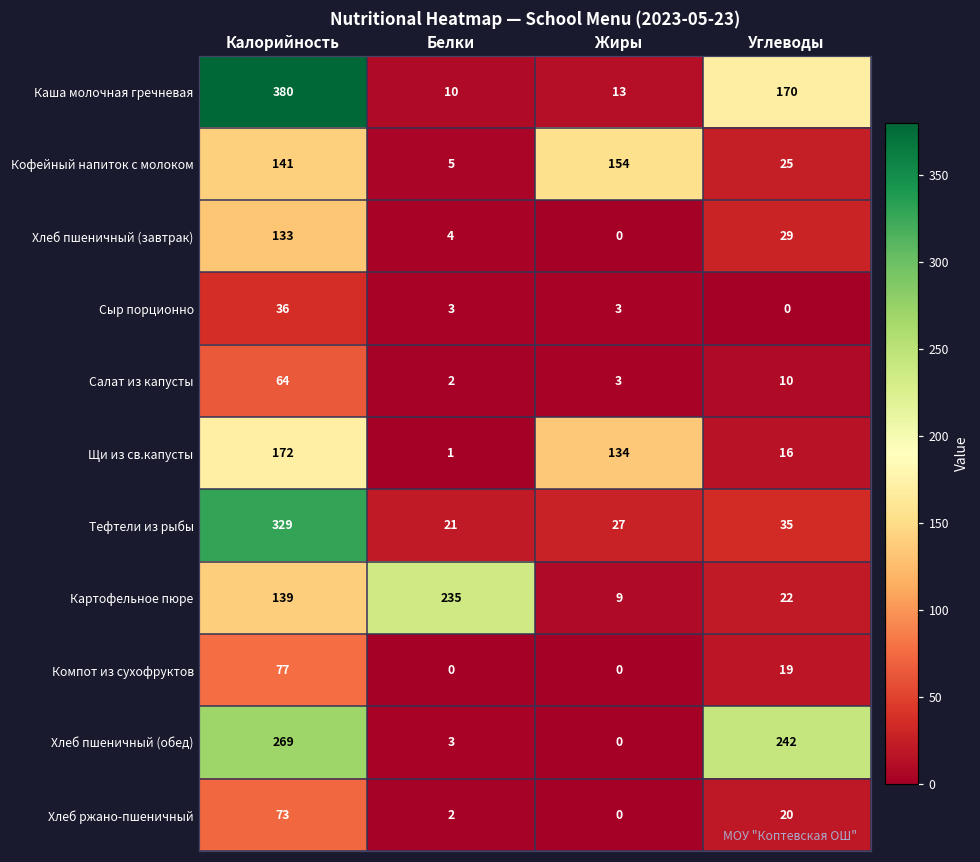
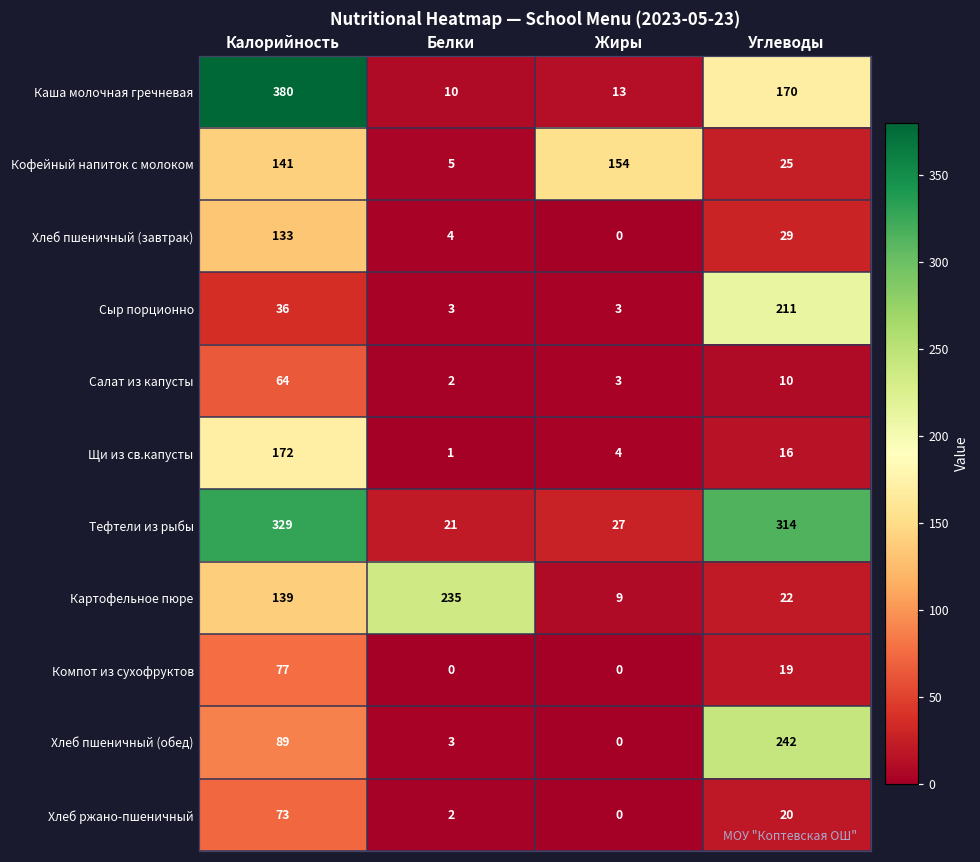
  {
    "Каша молочная гречневая": {
      "Калорийность": 380,
      "Белки": 10,
      "Жиры": 13,
      "Углеводы": 170
    },
    "Кофейный напиток с молоком": {
      "Калорийность": 141,
      "Белки": 5,
      "Жиры": 154,
      "Углеводы": 25
    },
    "Хлеб пшеничный (завтрак)": {
      "Калорийность": 133,
      "Белки": 4,
      "Жиры": 0,
      "Углеводы": 29
    },
    "Сыр порционно": {
      "Калорийность": 36,
      "Белки": 3,
      "Жиры": 3,
-     "Углеводы": 0
+     "Углеводы": 211
    },
    "Салат из капусты": {
      "Калорийность": 64,
      "Белки": 2,
      "Жиры": 3,
      "Углеводы": 10
    },
    "Щи из св.капусты": {
      "Калорийность": 172,
      "Белки": 1,
-     "Жиры": 134,
+     "Жиры": 4,
      "Углеводы": 16
    },
    "Тефтели из рыбы": {
      "Калорийность": 329,
      "Белки": 21,
      "Жиры": 27,
-     "Углеводы": 35
+     "Углеводы": 314
    },
    "Картофельное пюре": {
      "Калорийность": 139,
      "Белки": 235,
      "Жиры": 9,
      "Углеводы": 22
    },
    "Компот из сухофруктов": {
      "Калорийность": 77,
      "Белки": 0,
      "Жиры": 0,
      "Углеводы": 19
    },
    "Хлеб пшеничный (обед)": {
-     "Калорийность": 269,
+     "Калорийность": 89,
      "Белки": 3,
      "Жиры": 0,
      "Углеводы": 242
    },
    "Хлеб ржано-пшеничный": {
      "Калорийность": 73,
      "Белки": 2,
      "Жиры": 0
    }
  }
